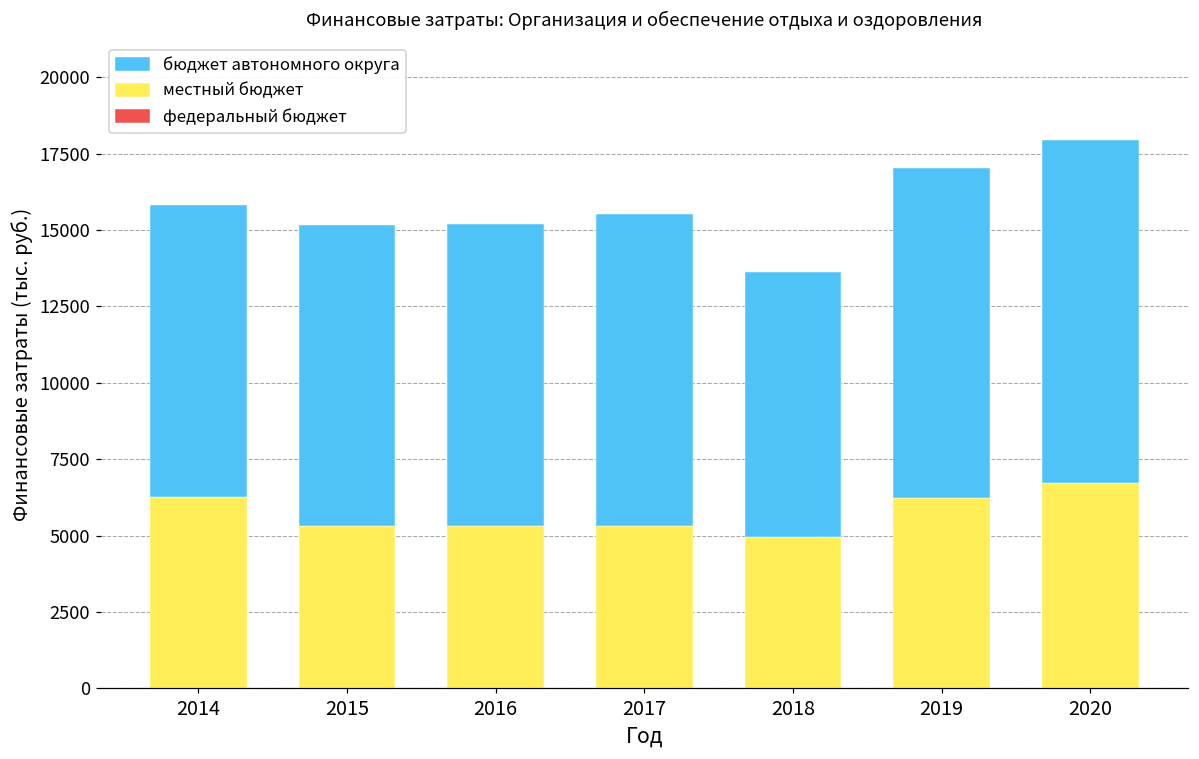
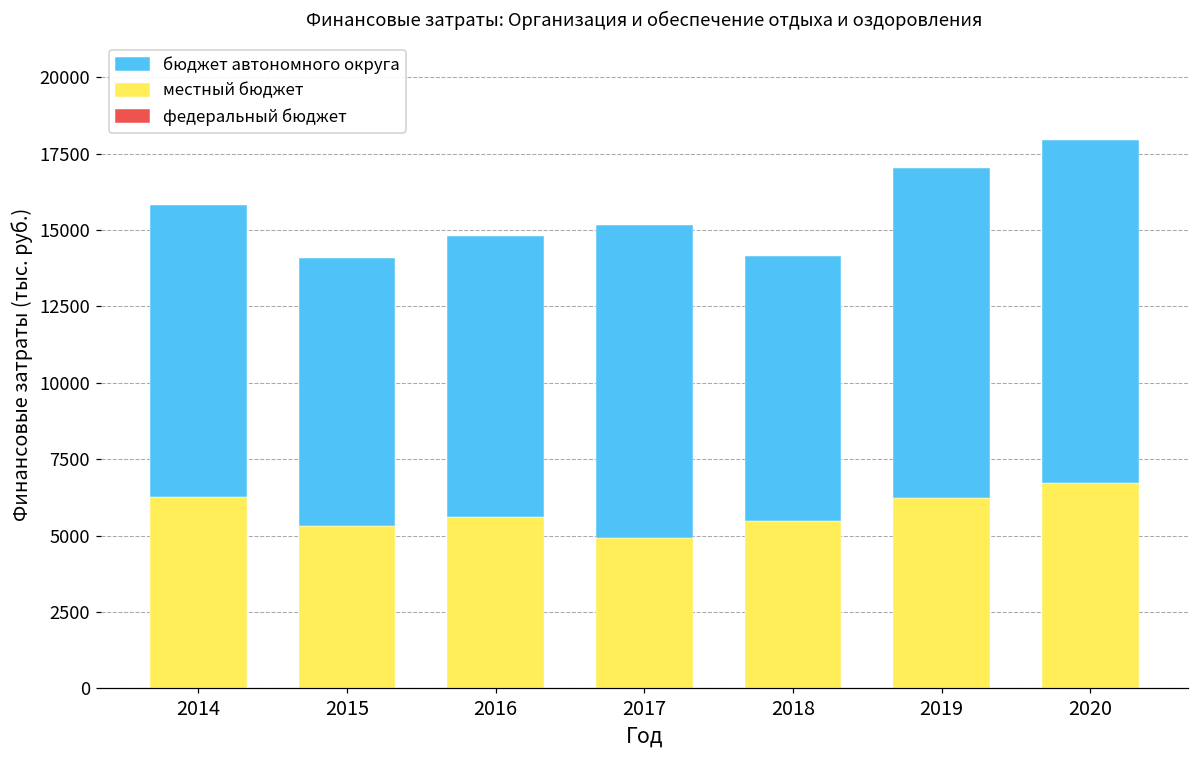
  {
    "федеральный бюджет": {
      "2014": 0,
      "2015": 0,
      "2016": 0,
      "2017": 0,
      "2018": 0,
      "2019": 0,
      "2020": 0
    },
    "местный бюджет": {
      "2014": 6300,
      "2015": 5300,
-     "2016": 5300,
-     "2017": 5300,
-     "2018": 4900,
+     "2016": 5600,
+     "2017": 4900,
+     "2018": 5500,
      "2019": 6200,
      "2020": 6700
    },
    "бюджет автономного округа": {
      "2014": 9500,
-     "2015": 9900,
-     "2016": 9900,
+     "2015": 8800,
+     "2016": 9200,
      "2017": 10200,
      "2018": 8700,
      "2019": 10800,
      "2020": 11200
    }
  }
